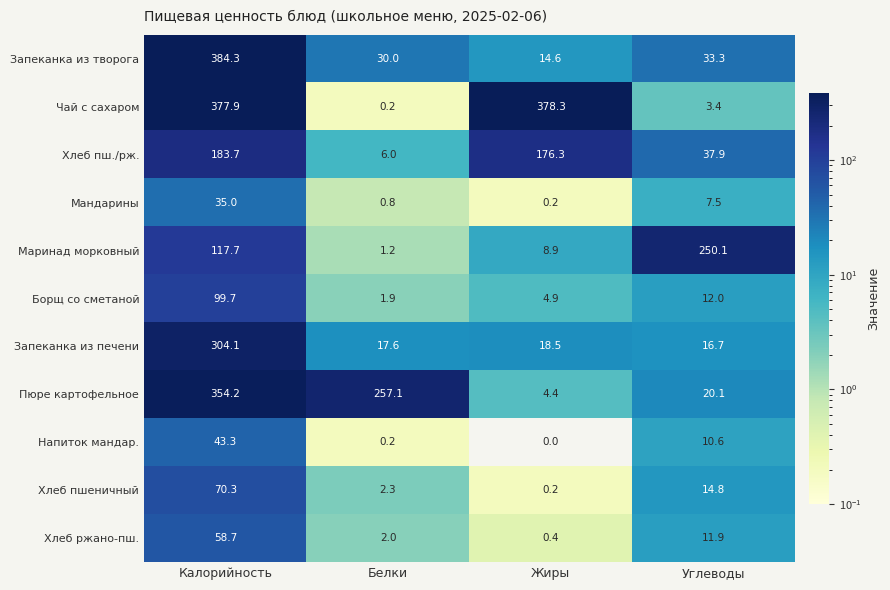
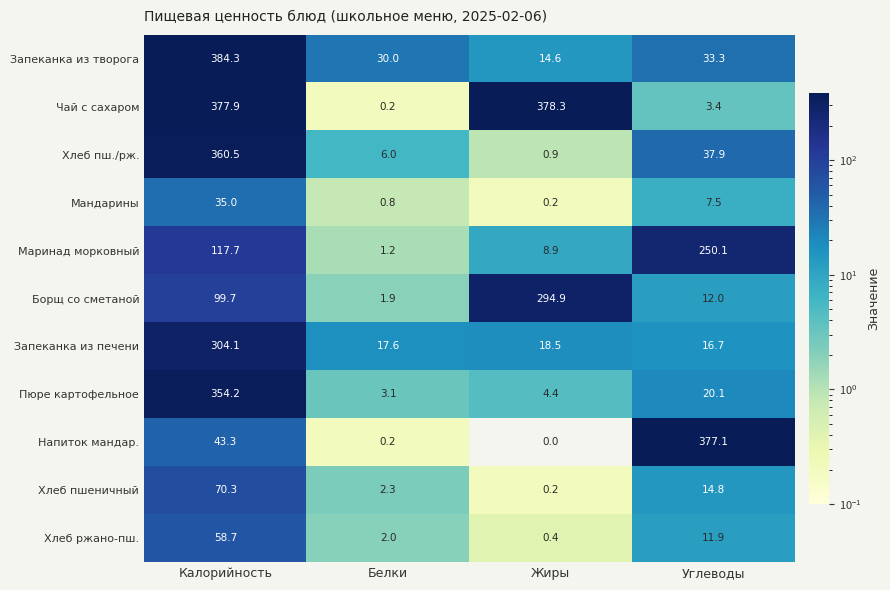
  {
    "Запеканка из творога": {
      "Калорийность": 384.3,
      "Белки": 30.0,
      "Жиры": 14.6,
      "Углеводы": 33.3
    },
    "Чай с сахаром": {
      "Калорийность": 377.9,
      "Белки": 0.2,
      "Жиры": 378.3,
      "Углеводы": 3.4
    },
    "Хлеб пш./рж.": {
-     "Калорийность": 183.7,
+     "Калорийность": 360.5,
      "Белки": 6.0,
-     "Жиры": 176.3,
+     "Жиры": 0.9,
      "Углеводы": 37.9
    },
    "Мандарины": {
      "Калорийность": 35.0,
      "Белки": 0.8,
      "Жиры": 0.2,
      "Углеводы": 7.5
    },
    "Маринад морковный": {
      "Калорийность": 117.7,
      "Белки": 1.2,
      "Жиры": 8.9,
      "Углеводы": 250.1
    },
    "Борщ со сметаной": {
      "Калорийность": 99.7,
      "Белки": 1.9,
-     "Жиры": 4.9,
+     "Жиры": 294.9,
      "Углеводы": 12.0
    },
    "Запеканка из печени": {
      "Калорийность": 304.1,
      "Белки": 17.6,
      "Жиры": 18.5,
      "Углеводы": 16.7
    },
    "Пюре картофельное": {
      "Калорийность": 354.2,
-     "Белки": 257.1,
+     "Белки": 3.1,
      "Жиры": 4.4,
      "Углеводы": 20.1
    },
    "Напиток мандар.": {
      "Калорийность": 43.3,
      "Белки": 0.2,
      "Жиры": 0.0,
-     "Углеводы": 10.6
+     "Углеводы": 377.1
    },
    "Хлеб пшеничный": {
      "Калорийность": 70.3,
      "Белки": 2.3,
      "Жиры": 0.2,
      "Углеводы": 14.8
    },
    "Хлеб ржано-пш.": {
      "Калорийность": 58.7,
      "Белки": 2.0,
      "Жиры": 0.4,
      "Углеводы": 11.9
    }
  }
